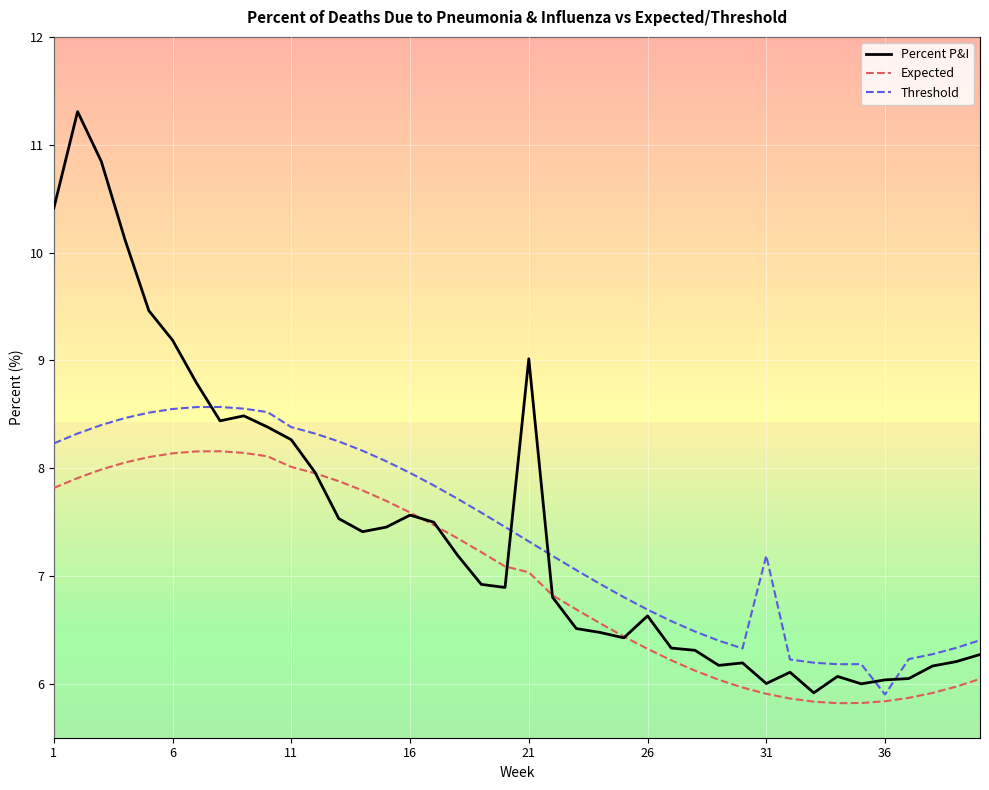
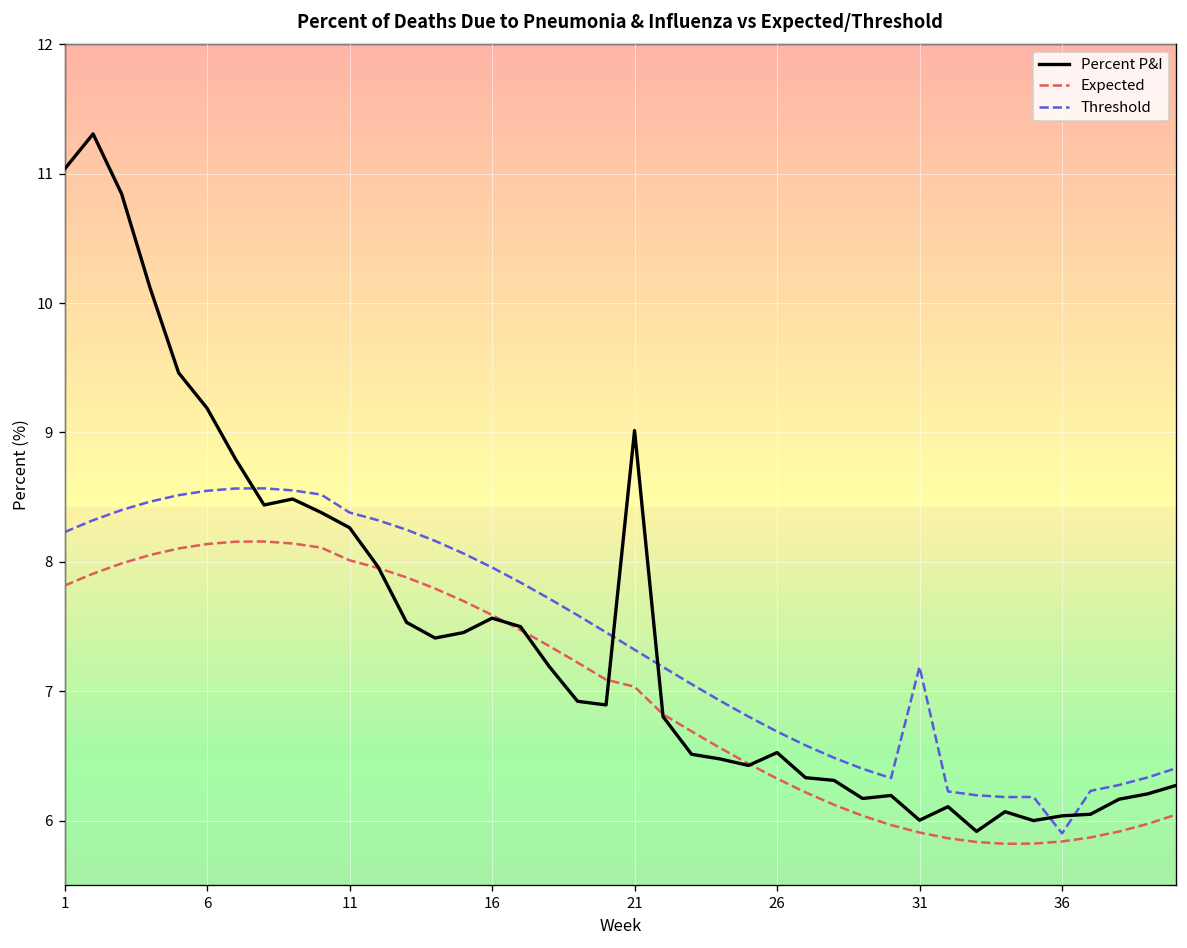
  {
    "Percent P&I": {
-     "1": 10.41,
+     "1": 11.04,
      "6": 9.19,
      "11": 8.26,
      "16": 7.56,
      "21": 9.01,
-     "26": 6.63,
+     "26": 6.53,
      "31": 6.00,
      "36": 6.04
    },
    "Expected": {
      "1": 7.82,
      "6": 8.14,
      "11": 8.01,
      "16": 7.59,
      "21": 7.03,
      "26": 6.32,
      "31": 5.91,
      "36": 5.84
    },
    "Threshold": {
      "1": 8.23,
      "6": 8.55,
      "11": 8.38,
      "16": 7.96,
      "21": 7.32,
      "26": 6.69,
      "31": 7.19,
      "36": 5.90
    }
  }
